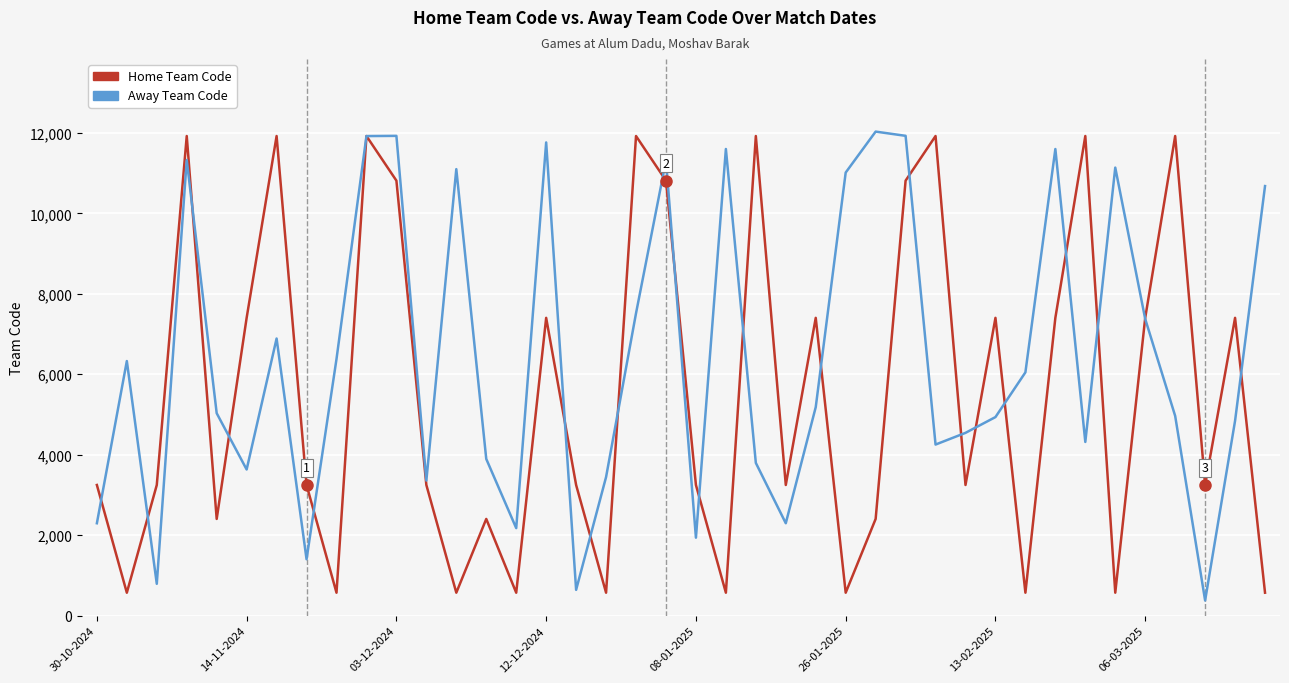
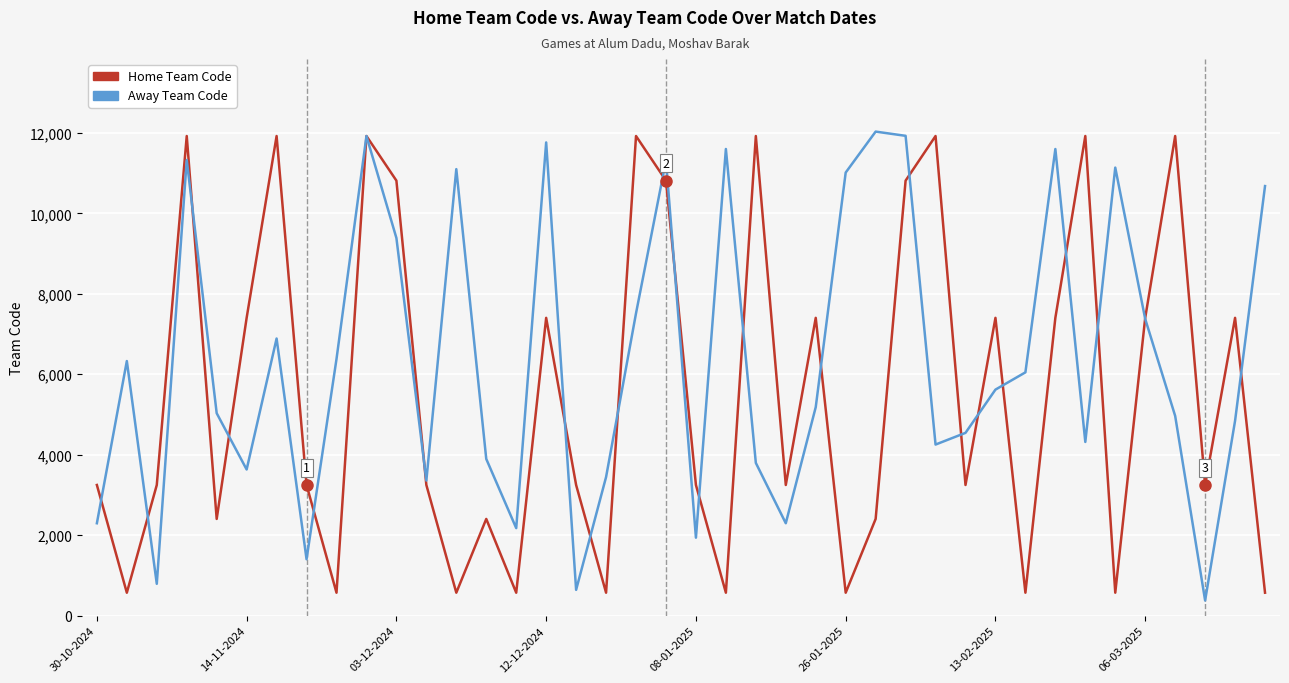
  {
    "Away Team Code": {
      "30-10-2024": "2,300",
      "14-11-2024": "3,600",
-     "03-12-2024": "11,900",
+     "03-12-2024": "9,400",
      "12-12-2024": "11,800",
      "08-01-2025": "1,900",
      "26-01-2025": "11,000",
-     "13-02-2025": "4,900"
+     "13-02-2025": "5,600"
    }
  }
